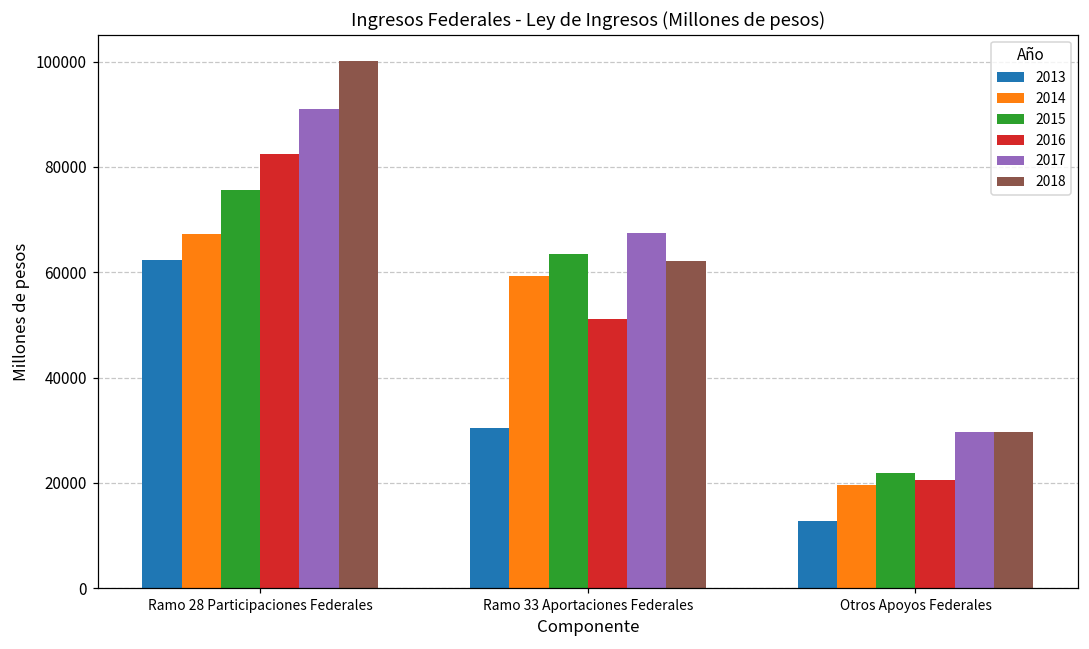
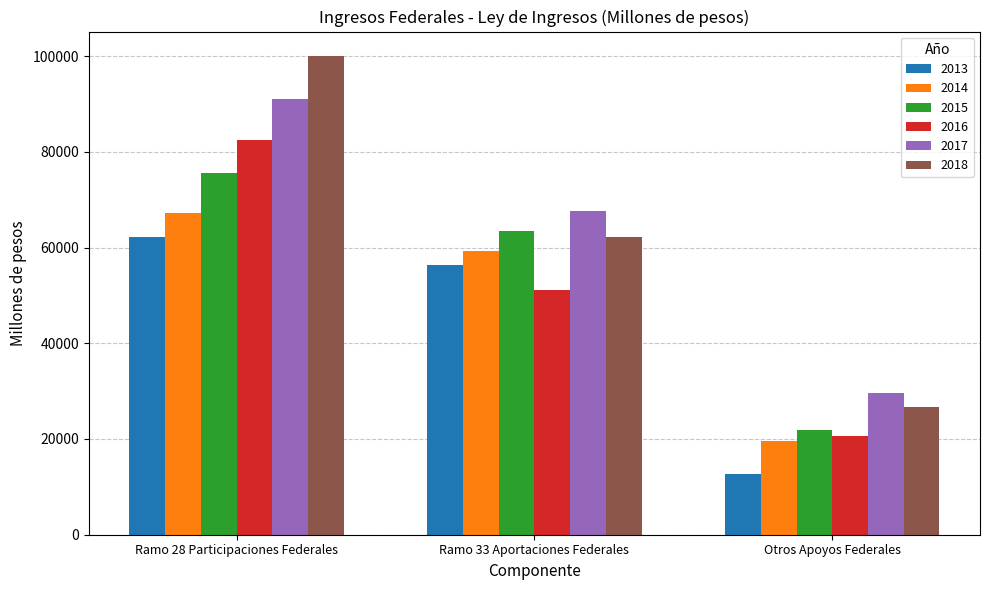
  {
    "2013": {
      "Ramo 28 Participaciones Federales": 62000,
-     "Ramo 33 Aportaciones Federales": 30000,
+     "Ramo 33 Aportaciones Federales": 56000,
      "Otros Apoyos Federales": 13000
    },
    "2014": {
      "Ramo 28 Participaciones Federales": 67000,
      "Ramo 33 Aportaciones Federales": 59000,
      "Otros Apoyos Federales": 20000
    },
    "2015": {
      "Ramo 28 Participaciones Federales": 76000,
      "Ramo 33 Aportaciones Federales": 64000,
      "Otros Apoyos Federales": 22000
    },
    "2016": {
      "Ramo 28 Participaciones Federales": 82000,
      "Ramo 33 Aportaciones Federales": 51000,
      "Otros Apoyos Federales": 21000
    },
    "2017": {
      "Ramo 28 Participaciones Federales": 91000,
      "Ramo 33 Aportaciones Federales": 68000,
      "Otros Apoyos Federales": 30000
    },
    "2018": {
      "Ramo 28 Participaciones Federales": 100000,
      "Ramo 33 Aportaciones Federales": 62000,
-     "Otros Apoyos Federales": 30000
+     "Otros Apoyos Federales": 27000
    }
  }
